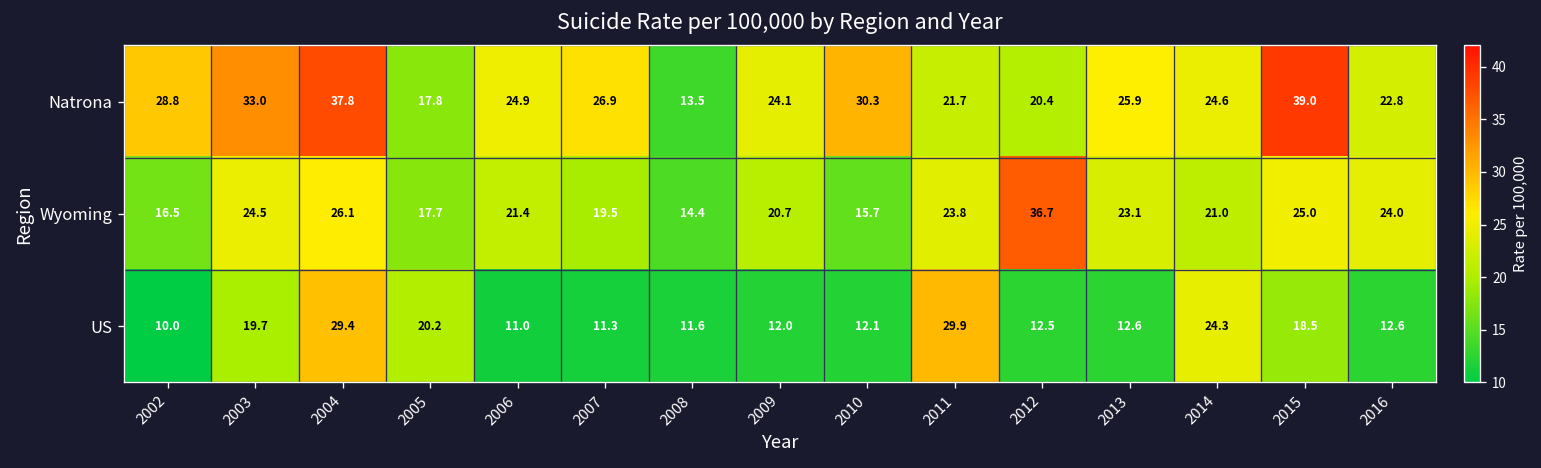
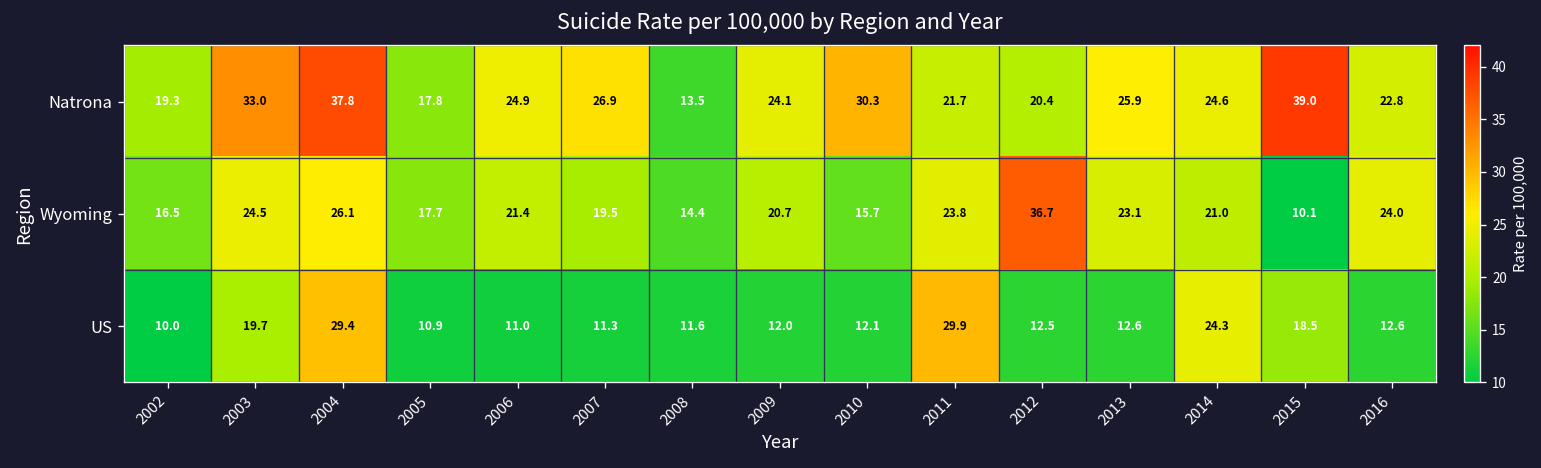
  {
    "Natrona": {
-     "2002": 28.8,
+     "2002": 19.3,
      "2003": 33.0,
      "2004": 37.8,
      "2005": 17.8,
      "2006": 24.9,
      "2007": 26.9,
      "2008": 13.5,
      "2009": 24.1,
      "2010": 30.3,
      "2011": 21.7,
      "2012": 20.4,
      "2013": 25.9,
      "2014": 24.6,
      "2015": 39.0,
      "2016": 22.8
    },
    "Wyoming": {
      "2002": 16.5,
      "2003": 24.5,
      "2004": 26.1,
      "2005": 17.7,
      "2006": 21.4,
      "2007": 19.5,
      "2008": 14.4,
      "2009": 20.7,
      "2010": 15.7,
      "2011": 23.8,
      "2012": 36.7,
      "2013": 23.1,
      "2014": 21.0,
-     "2015": 25.0,
+     "2015": 10.1,
      "2016": 24.0
    },
    "US": {
      "2002": 10.0,
      "2003": 19.7,
      "2004": 29.4,
-     "2005": 20.2,
+     "2005": 10.9,
      "2006": 11.0,
      "2007": 11.3,
      "2008": 11.6,
      "2009": 12.0,
      "2010": 12.1,
      "2011": 29.9,
      "2012": 12.5,
      "2013": 12.6,
      "2014": 24.3,
      "2015": 18.5,
      "2016": 12.6
    }
  }
